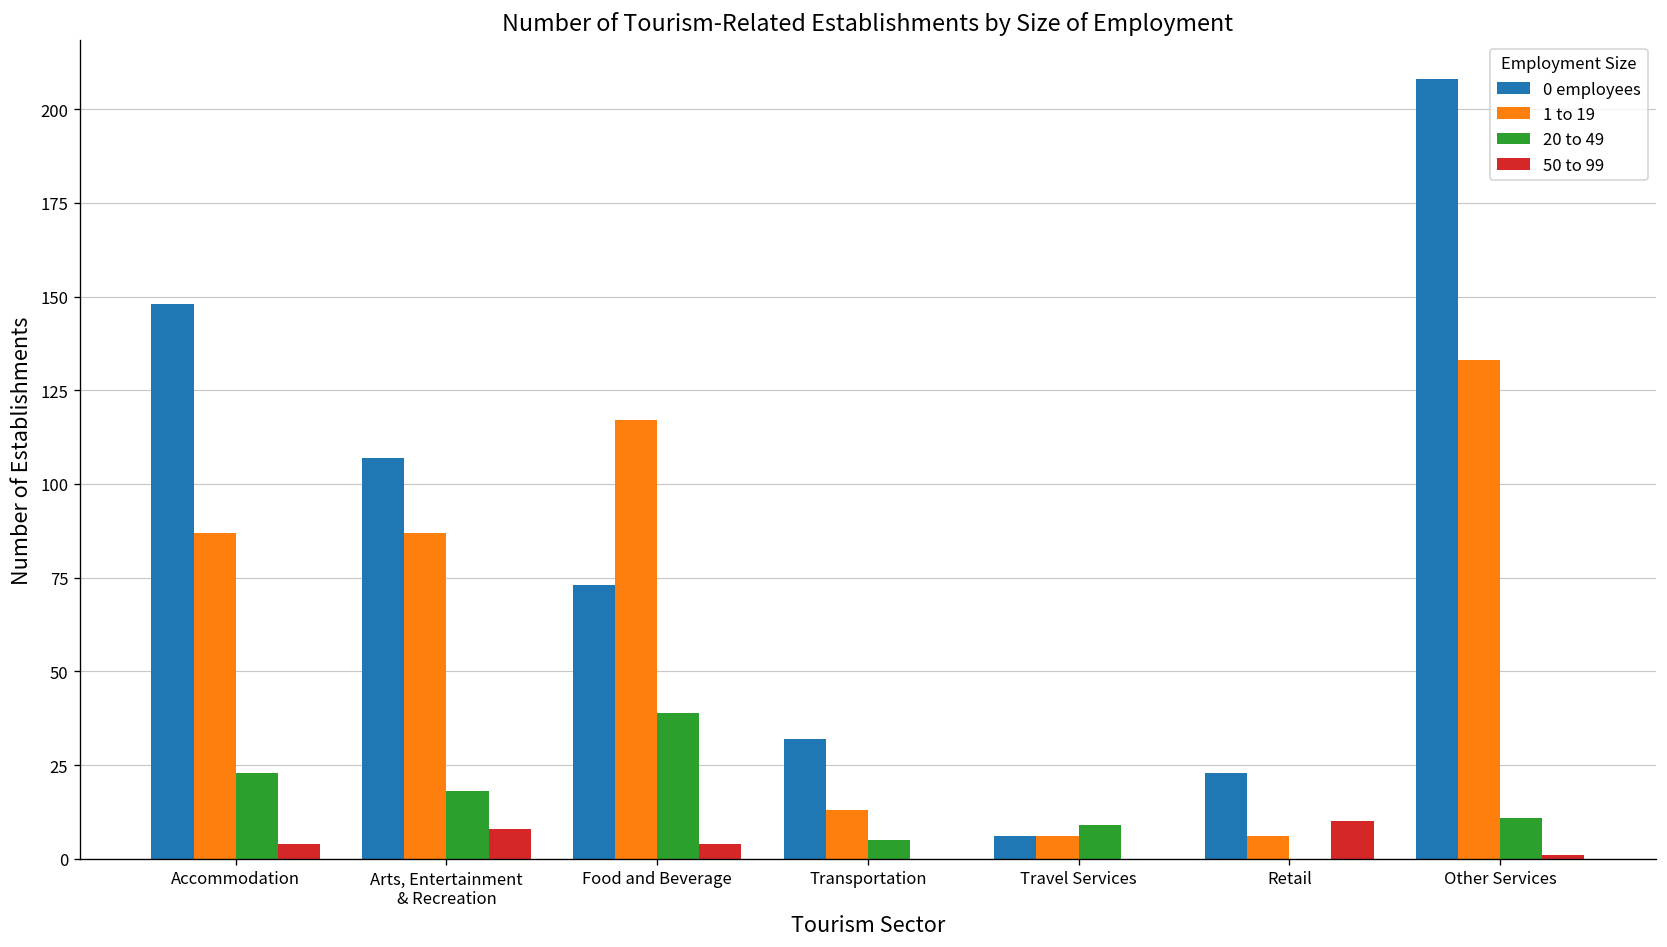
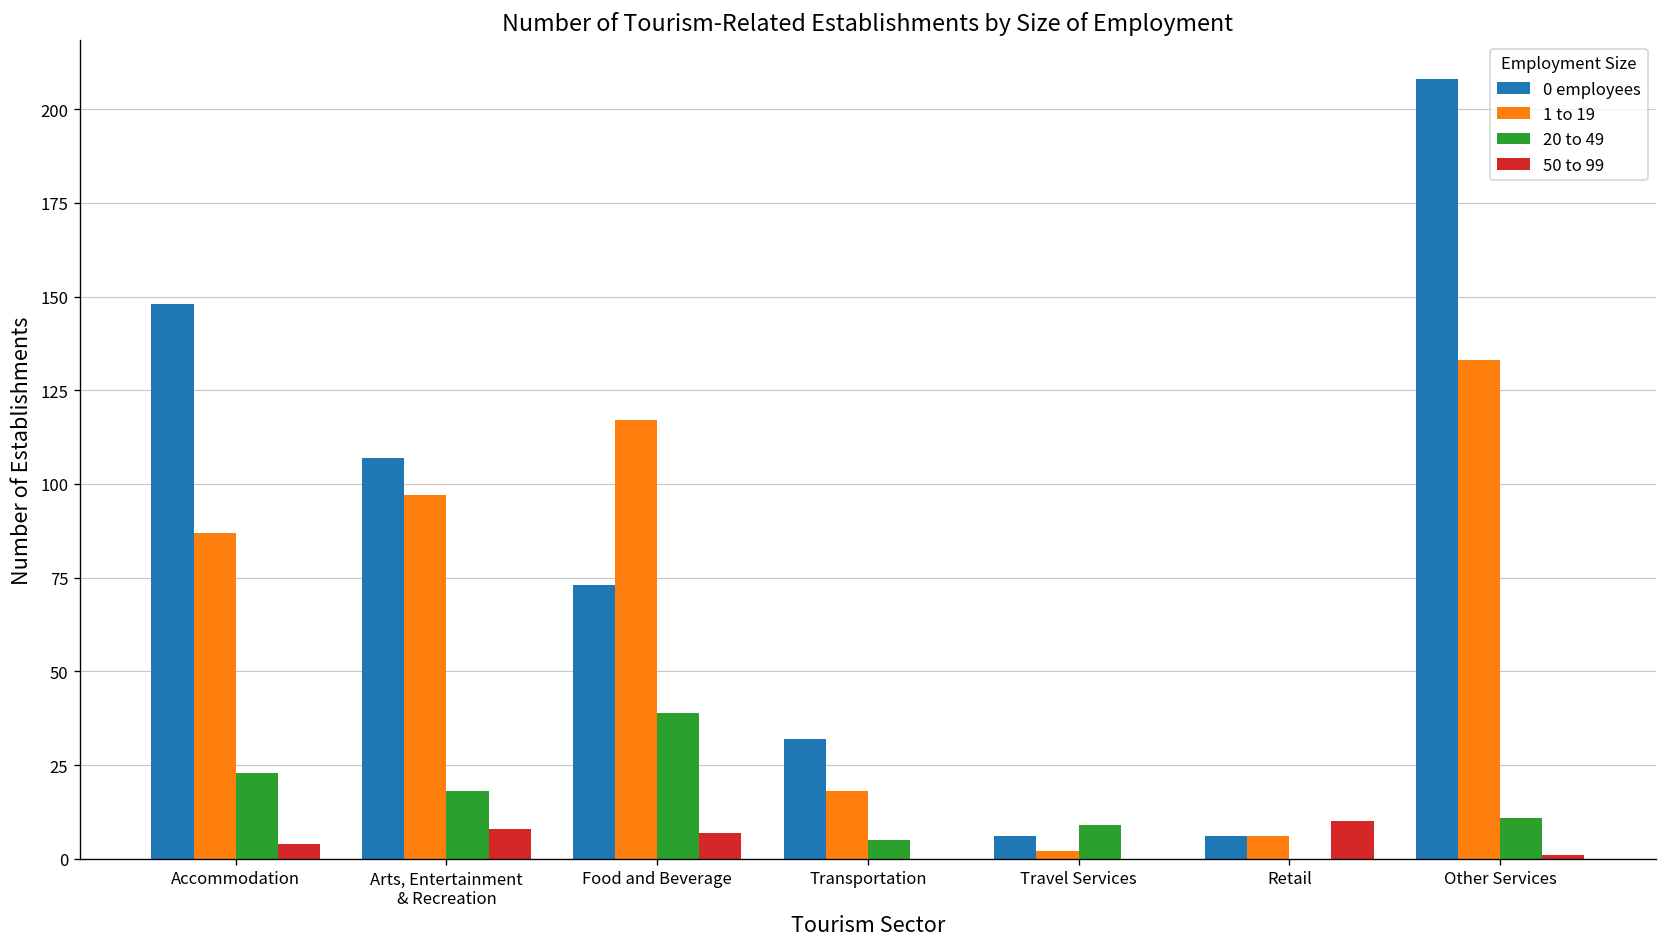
  {
    "0 employees": {
      "Accommodation": 148,
      "Arts, Entertainment & Recreation": 107,
      "Food and Beverage": 73,
      "Transportation": 32,
      "Travel Services": 6,
-     "Retail": 23,
+     "Retail": 6,
      "Other Services": 208
    },
    "1 to 19": {
      "Accommodation": 87,
-     "Arts, Entertainment & Recreation": 87,
+     "Arts, Entertainment & Recreation": 97,
      "Food and Beverage": 117,
-     "Transportation": 13,
-     "Travel Services": 6,
+     "Transportation": 18,
+     "Travel Services": 2,
      "Retail": 6,
      "Other Services": 133
    },
    "20 to 49": {
      "Accommodation": 23,
      "Arts, Entertainment & Recreation": 18,
      "Food and Beverage": 39,
      "Transportation": 5,
      "Travel Services": 9,
      "Retail": 0,
      "Other Services": 11
    },
    "50 to 99": {
      "Accommodation": 4,
      "Arts, Entertainment & Recreation": 8,
-     "Food and Beverage": 4,
+     "Food and Beverage": 7,
      "Transportation": 0,
      "Travel Services": 0,
      "Retail": 10,
      "Other Services": 1
    }
  }
